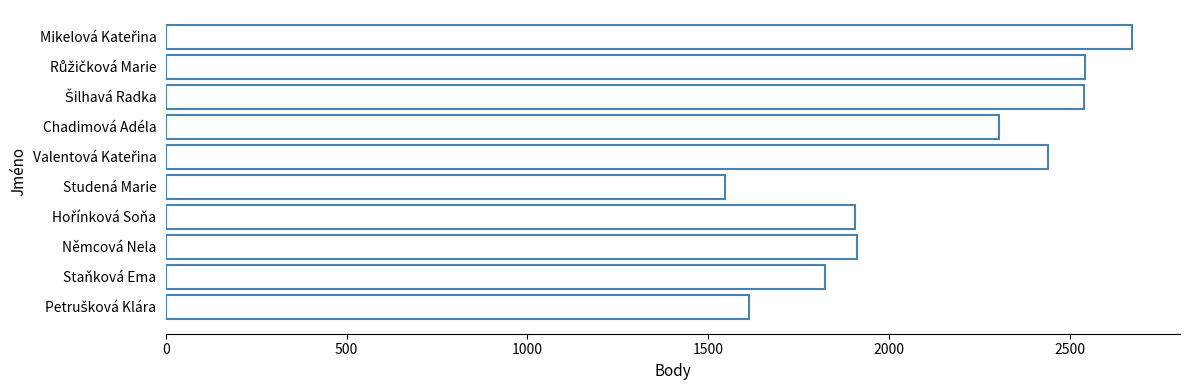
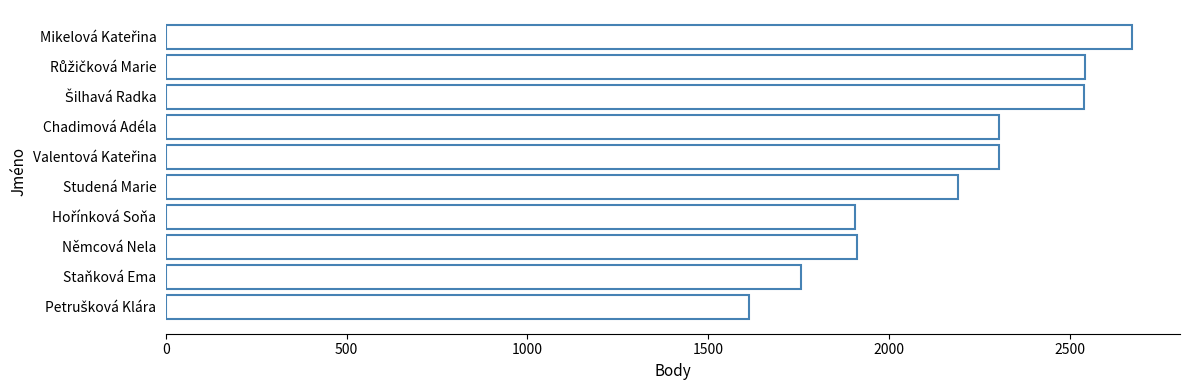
  {
    "Mikelová Kateřina": 2670,
    "Růžičková Marie": 2540,
    "Šilhavá Radka": 2540,
    "Chadimová Adéla": 2300,
-   "Valentová Kateřina": 2440,
-   "Studená Marie": 1550,
+   "Valentová Kateřina": 2300,
+   "Studená Marie": 2190,
    "Hořínková Soňa": 1910,
    "Němcová Nela": 1910,
-   "Staňková Ema": 1820,
+   "Staňková Ema": 1760,
    "Petrušková Klára": 1610
  }
